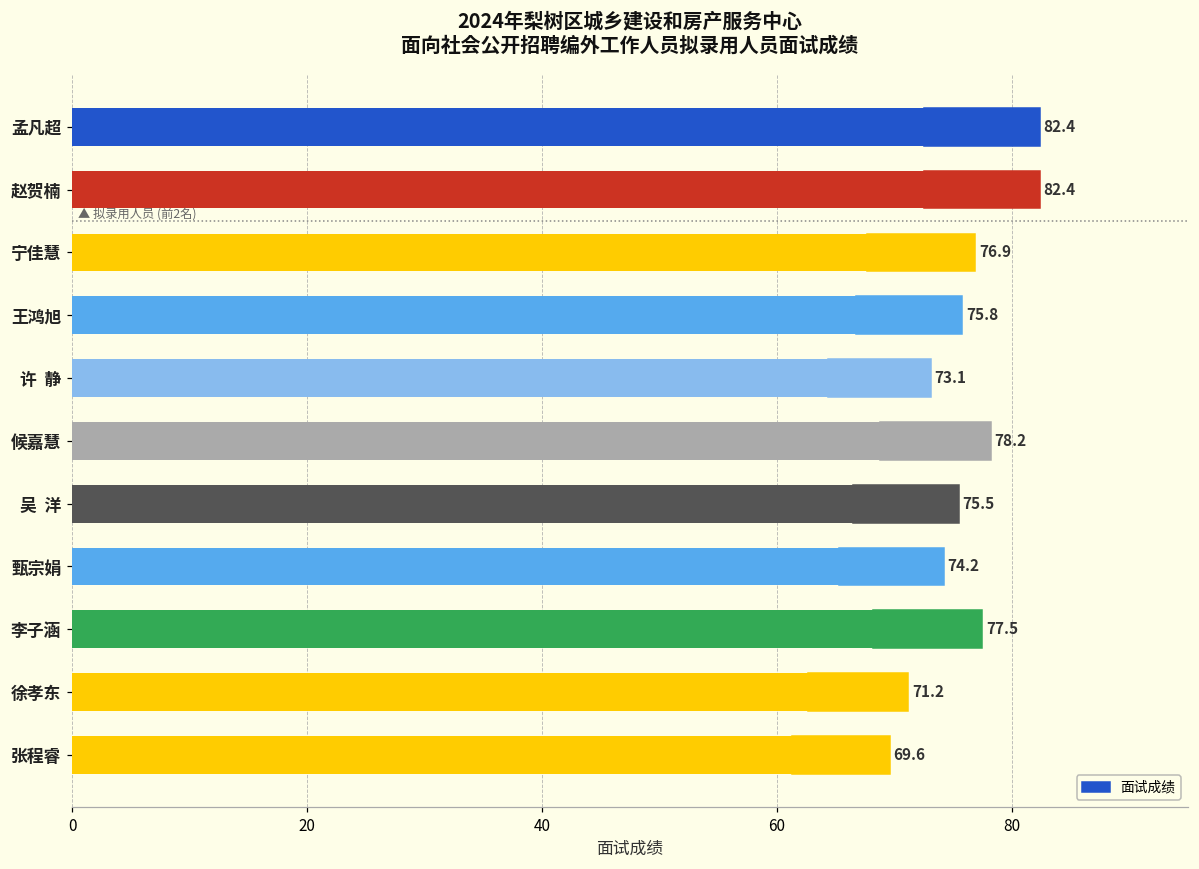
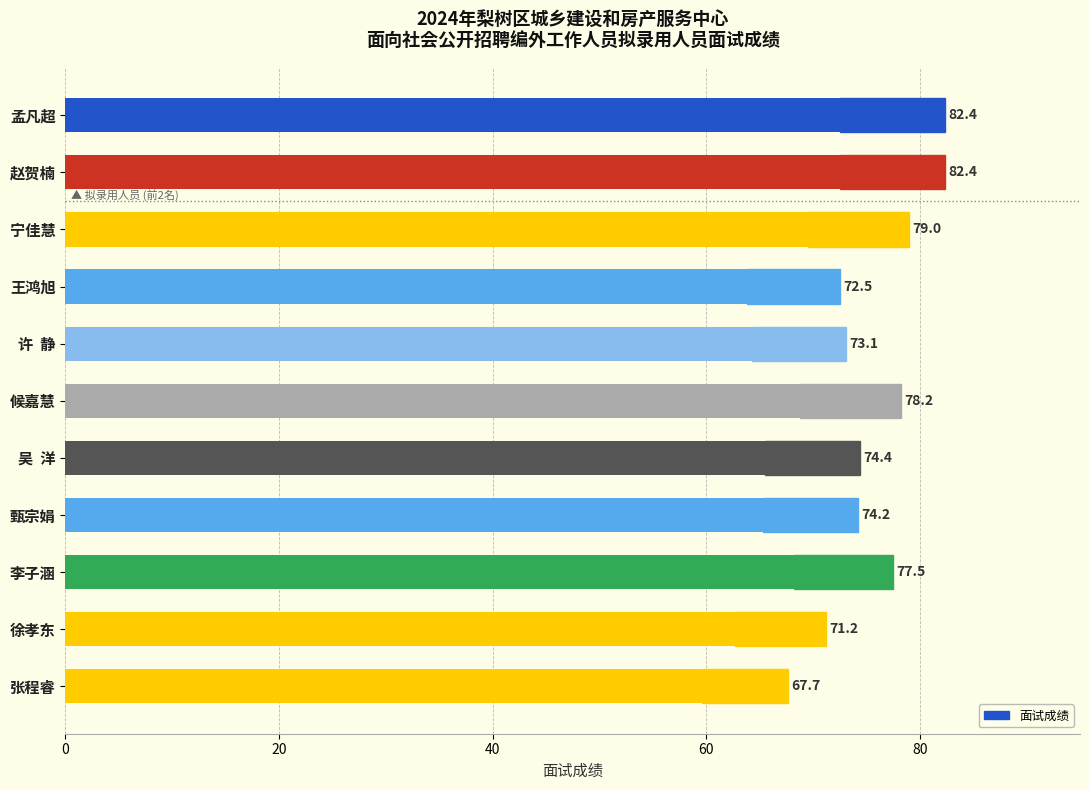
  {
    "面试成绩": {
      "孟凡超": 82.4,
      "赵贺楠": 82.4,
-     "宁佳慧": 76.9,
-     "王鸿旭": 75.8,
+     "宁佳慧": 79.0,
+     "王鸿旭": 72.5,
      "许 静": 73.1,
      "候嘉慧": 78.2,
-     "吴 洋": 75.5,
+     "吴 洋": 74.4,
      "甄宗娟": 74.2,
      "李子涵": 77.5,
      "徐孝东": 71.2,
-     "张程睿": 69.6
+     "张程睿": 67.7
    }
  }
